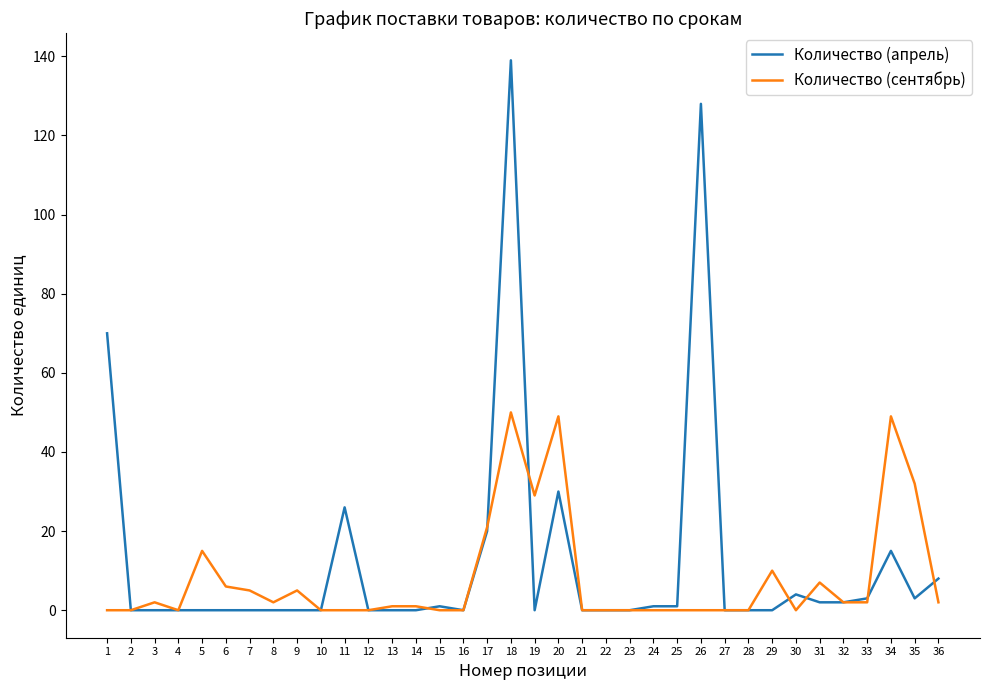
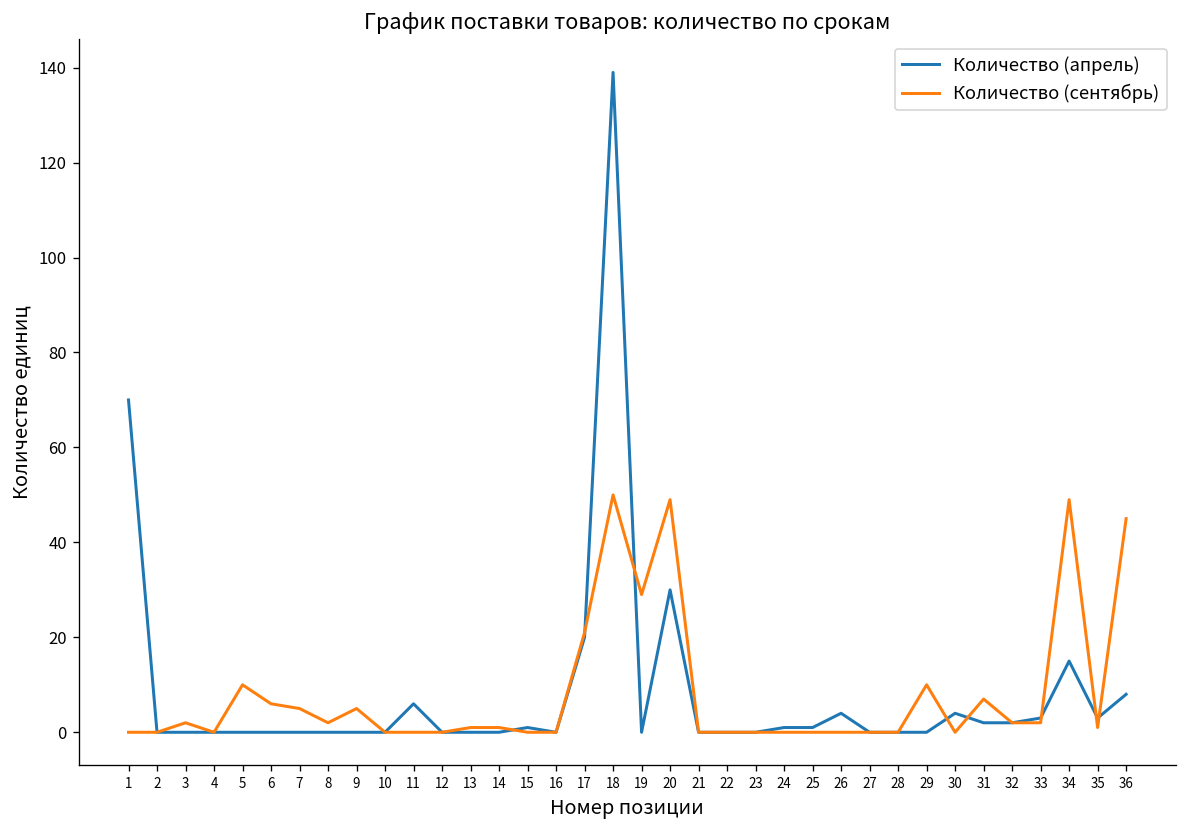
  {
    "Количество (апрель)": {
      "1": 70,
      "3": 0,
      "5": 0,
      "6": 0,
      "7": 0,
      "8": 0,
      "9": 0,
-     "11": 26,
+     "11": 6,
      "13": 0,
      "14": 0,
      "15": 1,
      "17": 20,
      "18": 139,
      "19": 0,
      "20": 30,
      "24": 1,
      "25": 1,
-     "26": 128,
+     "26": 4,
      "29": 0,
      "30": 4,
      "31": 2,
      "33": 3,
      "34": 15,
      "35": 3,
      "36": 8
    },
    "Количество (сентябрь)": {
      "1": 0,
      "3": 2,
-     "5": 15,
+     "5": 10,
      "6": 6,
      "7": 5,
      "8": 2,
      "9": 5,
      "11": 0,
      "13": 1,
      "14": 1,
      "15": 0,
      "17": 21,
      "18": 50,
      "19": 29,
      "20": 49,
      "24": 0,
      "25": 0,
      "26": 0,
      "29": 10,
      "30": 0,
      "31": 7,
      "33": 2,
      "34": 49,
-     "35": 32,
-     "36": 2
+     "35": 1,
+     "36": 45
    }
  }
